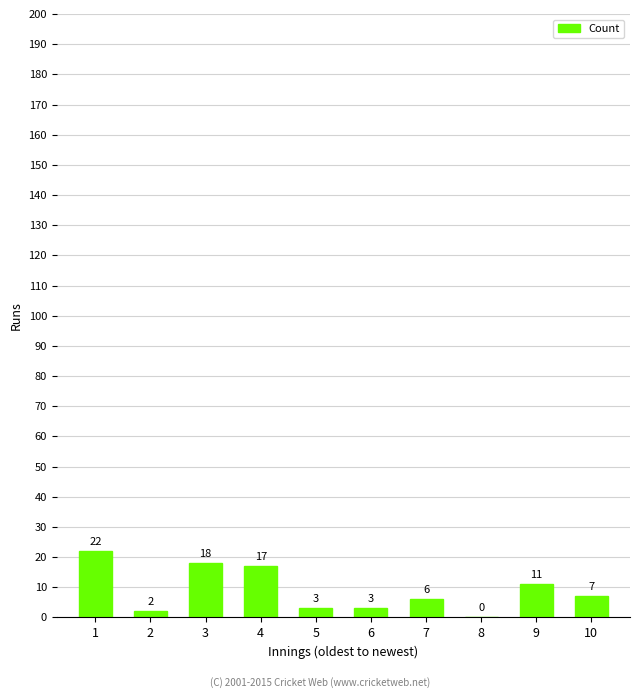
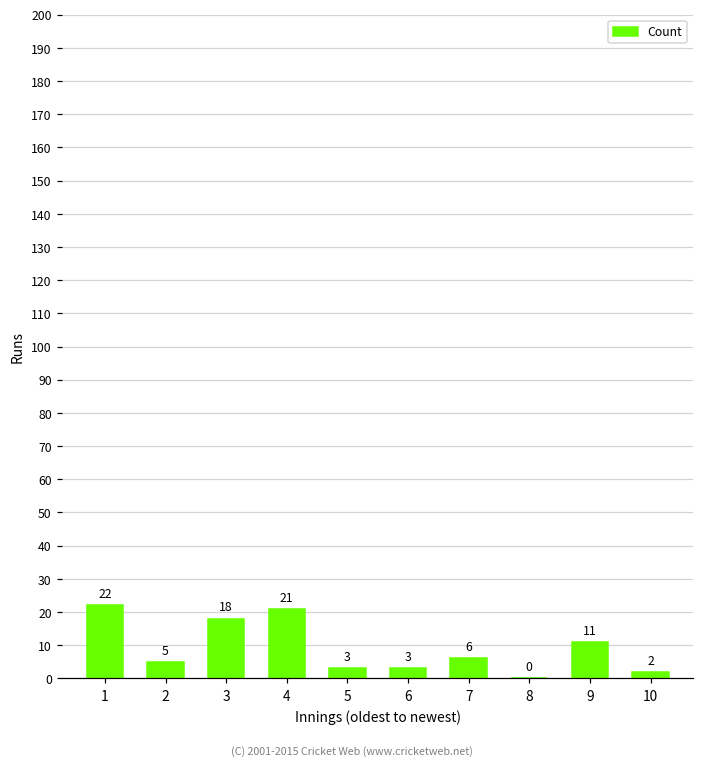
  {
    "1": 22,
-   "2": 2,
+   "2": 5,
    "3": 18,
-   "4": 17,
+   "4": 21,
    "5": 3,
    "6": 3,
    "7": 6,
    "8": 0,
    "9": 11,
-   "10": 7
+   "10": 2
  }
